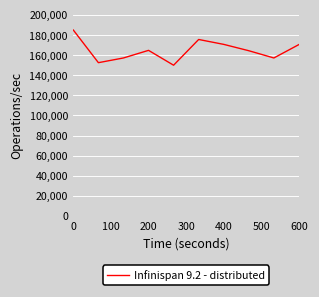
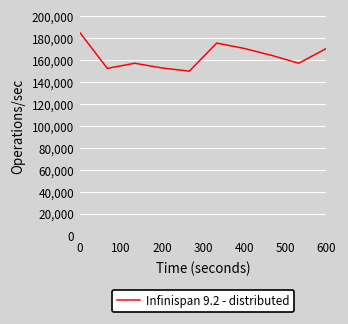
  {
    "0": "190,000",
-   "200": "160,000",
+   "200": "150,000",
    "400": "170,000",
    "600": "170,000"
  }
